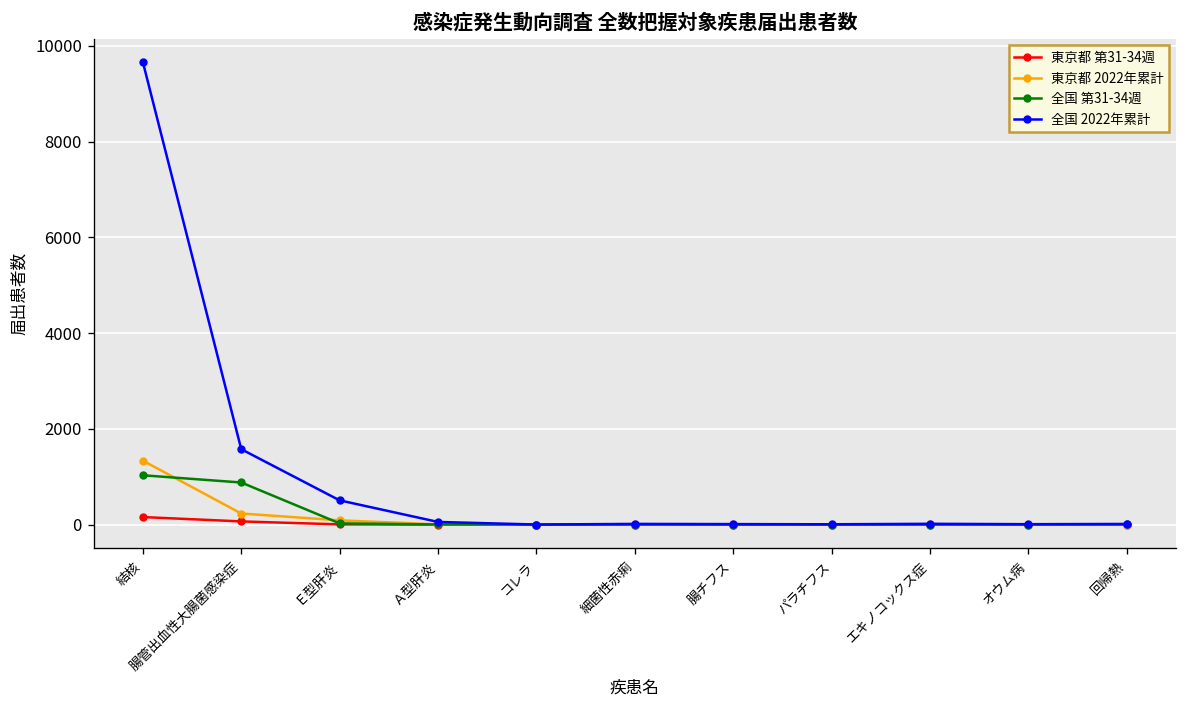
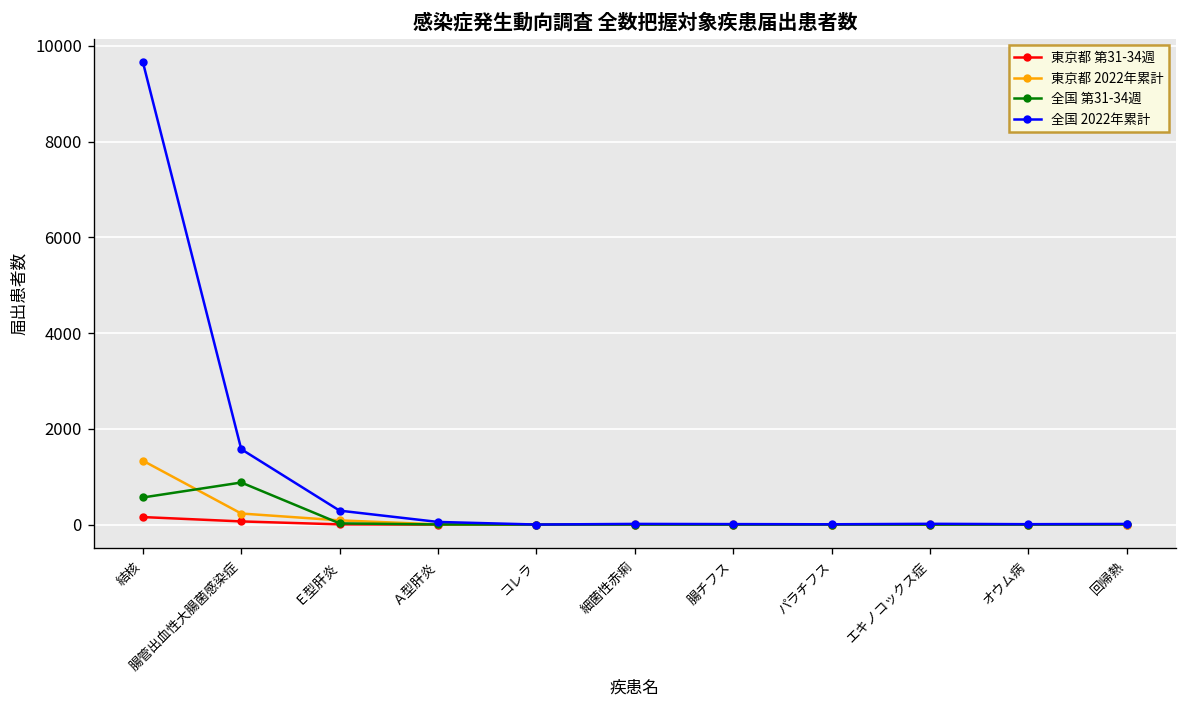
  {
    "東京都 第31-34週": {
      "結核": 200,
      "腸管出血性大腸菌感染症": 100
    },
    "東京都 2022年累計": {
      "結核": 1300,
      "腸管出血性大腸菌感染症": 200
    },
    "全国 第31-34週": {
-     "結核": 1000,
+     "結核": 600,
      "腸管出血性大腸菌感染症": 900
    },
    "全国 2022年累計": {
      "結核": 9700,
      "腸管出血性大腸菌感染症": 1600,
-     "Ｅ型肝炎": 500
+     "Ｅ型肝炎": 300
    }
  }
